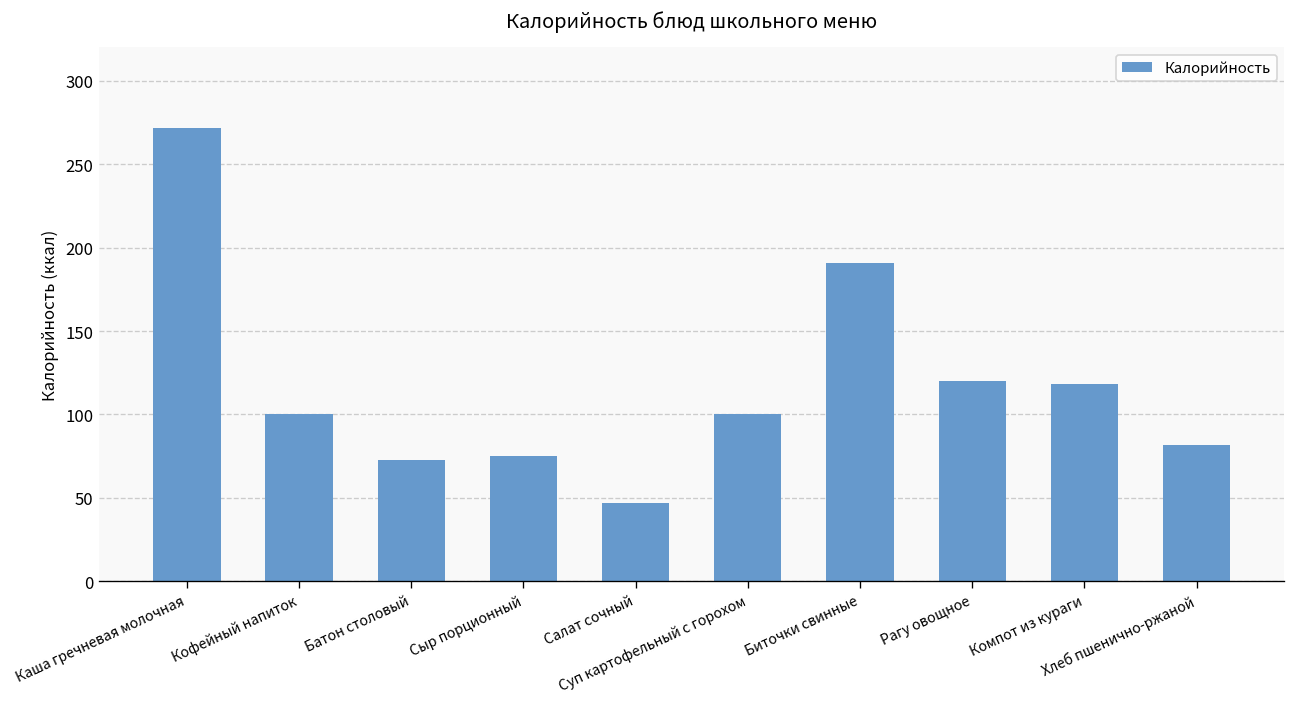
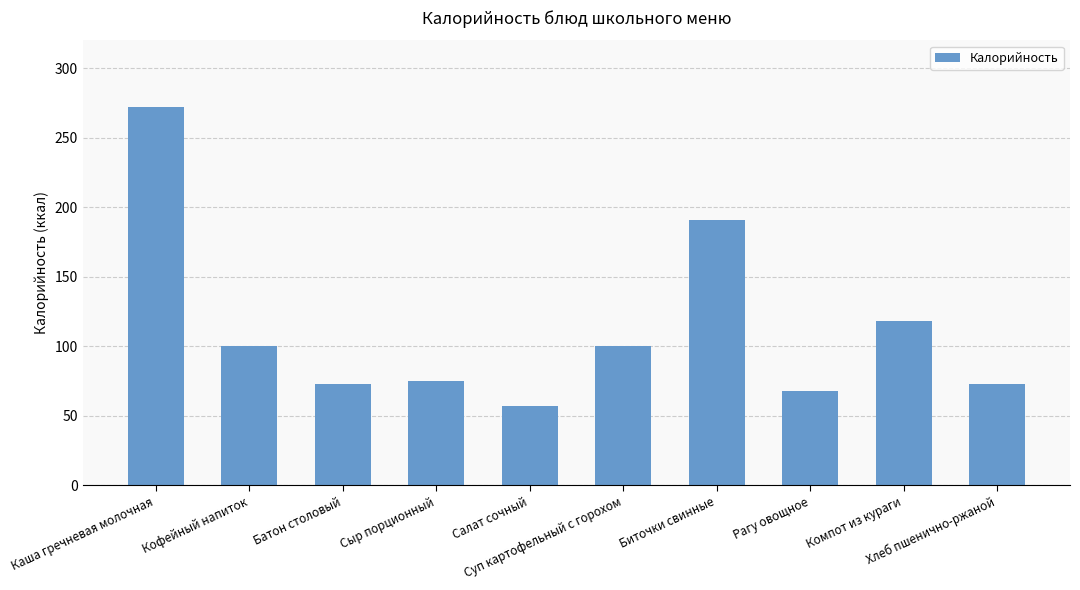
  {
    "Каша гречневая молочная": 272,
    "Кофейный напиток": 100,
    "Батон столовый": 73,
    "Сыр порционный": 75,
-   "Салат сочный": 47,
+   "Салат сочный": 57,
    "Суп картофельный с горохом": 100,
    "Биточки свинные": 191,
-   "Рагу овощное": 120,
+   "Рагу овощное": 68,
    "Компот из кураги": 118,
-   "Хлеб пшенично-ржаной": 82
+   "Хлеб пшенично-ржаной": 73
  }
